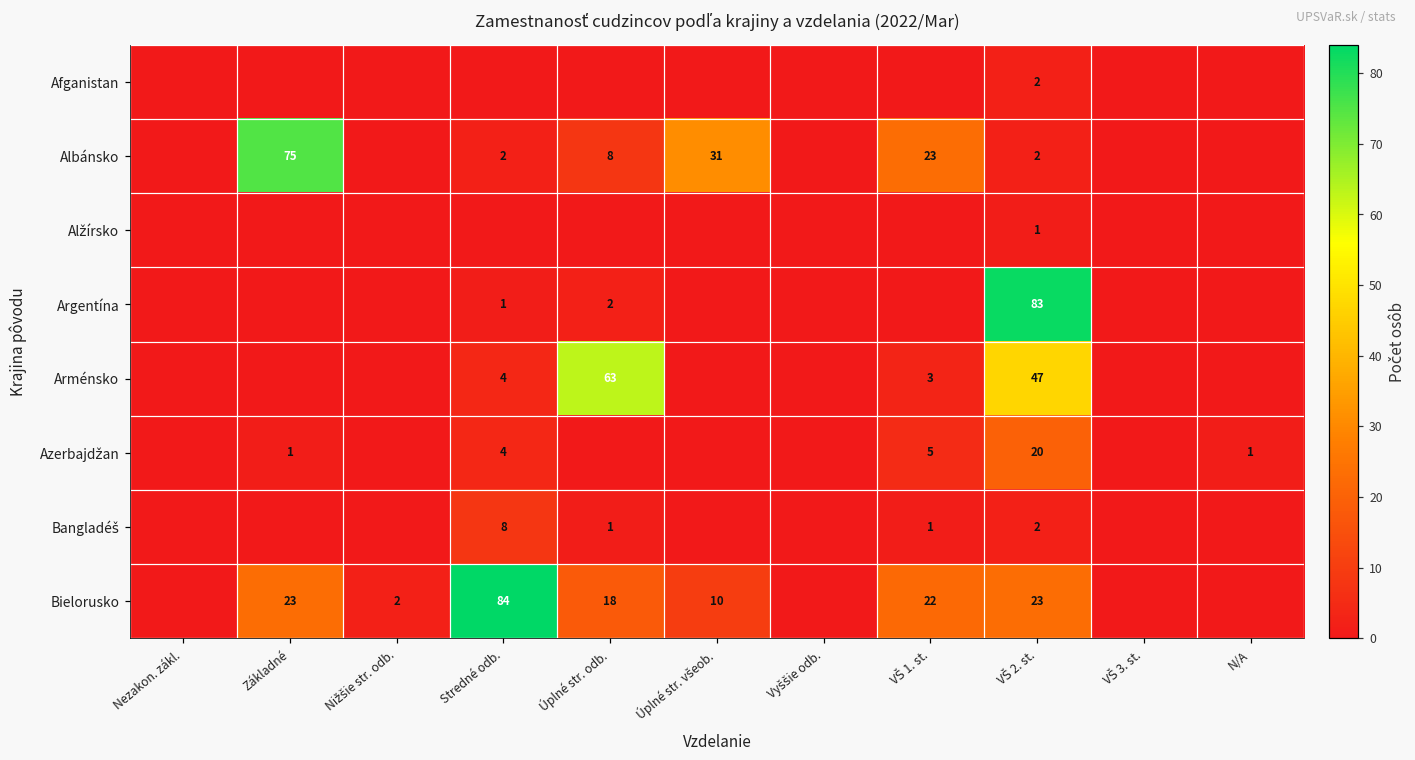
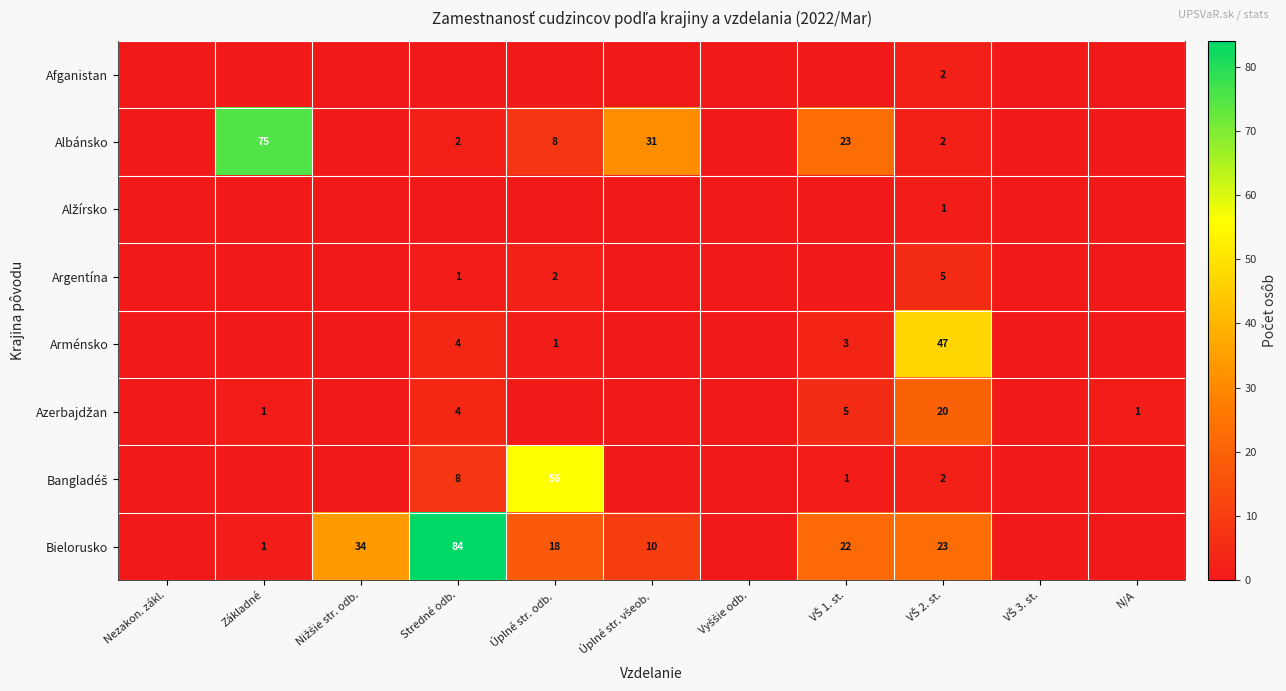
  {
    "Afganistan": {
      "VŠ 2. st.": 2
    },
    "Albánsko": {
      "Základné": 75,
      "Stredné odb.": 2,
      "Úplné str. odb.": 8,
      "Úplné str. všeob.": 31,
      "VŠ 1. st.": 23,
      "VŠ 2. st.": 2
    },
    "Alžírsko": {
      "VŠ 2. st.": 1
    },
    "Argentína": {
      "Stredné odb.": 1,
      "Úplné str. odb.": 2,
-     "VŠ 2. st.": 83
+     "VŠ 2. st.": 5
    },
    "Arménsko": {
      "Stredné odb.": 4,
-     "Úplné str. odb.": 63,
+     "Úplné str. odb.": 1,
      "VŠ 1. st.": 3,
      "VŠ 2. st.": 47
    },
    "Azerbajdžan": {
      "Základné": 1,
      "Stredné odb.": 4,
      "VŠ 1. st.": 5,
      "VŠ 2. st.": 20,
      "N/A": 1
    },
    "Bangladéš": {
      "Stredné odb.": 8,
-     "Úplné str. odb.": 1,
+     "Úplné str. odb.": 56,
      "VŠ 1. st.": 1,
      "VŠ 2. st.": 2
    },
    "Bielorusko": {
-     "Základné": 23,
-     "Nižšie str. odb.": 2,
+     "Základné": 1,
+     "Nižšie str. odb.": 34,
      "Stredné odb.": 84,
      "Úplné str. odb.": 18,
      "Úplné str. všeob.": 10,
      "VŠ 1. st.": 22,
      "VŠ 2. st.": 23
    }
  }
